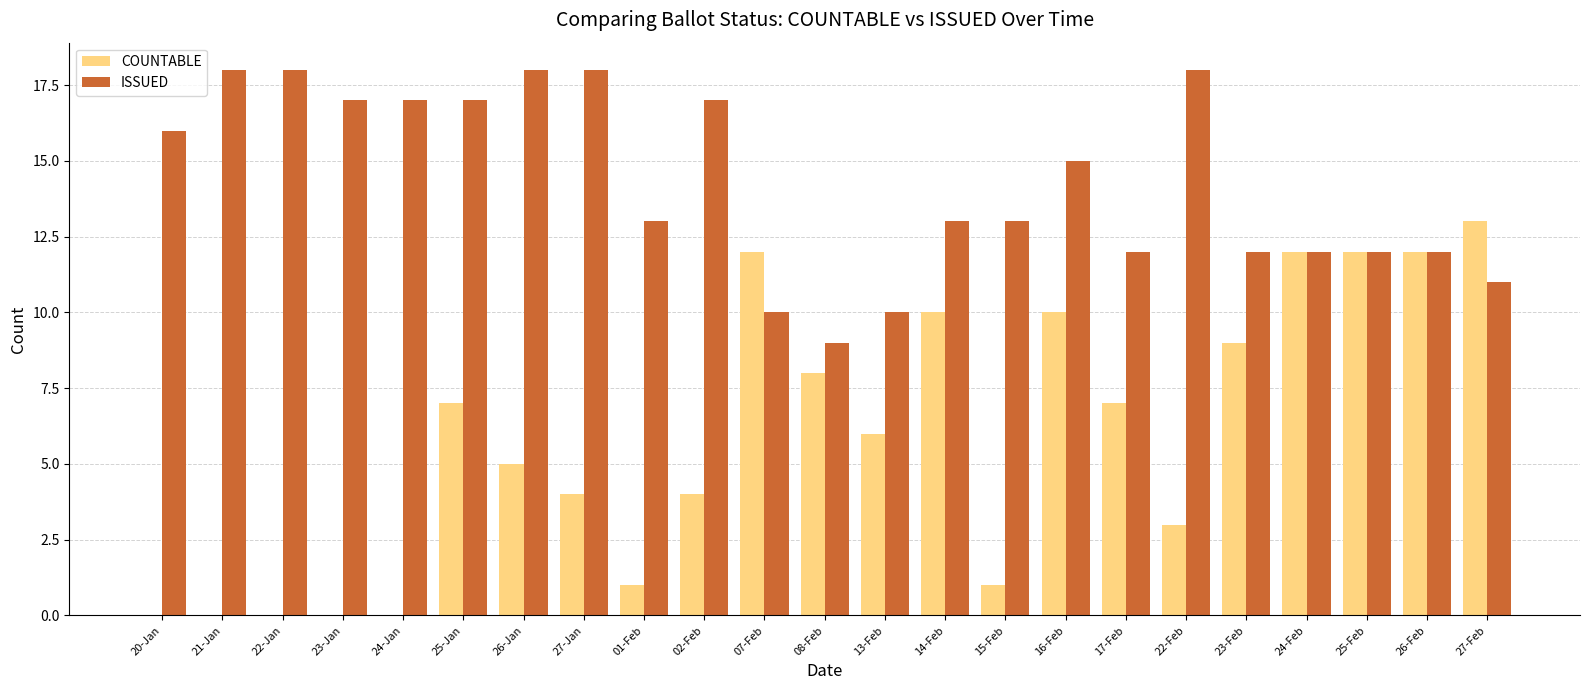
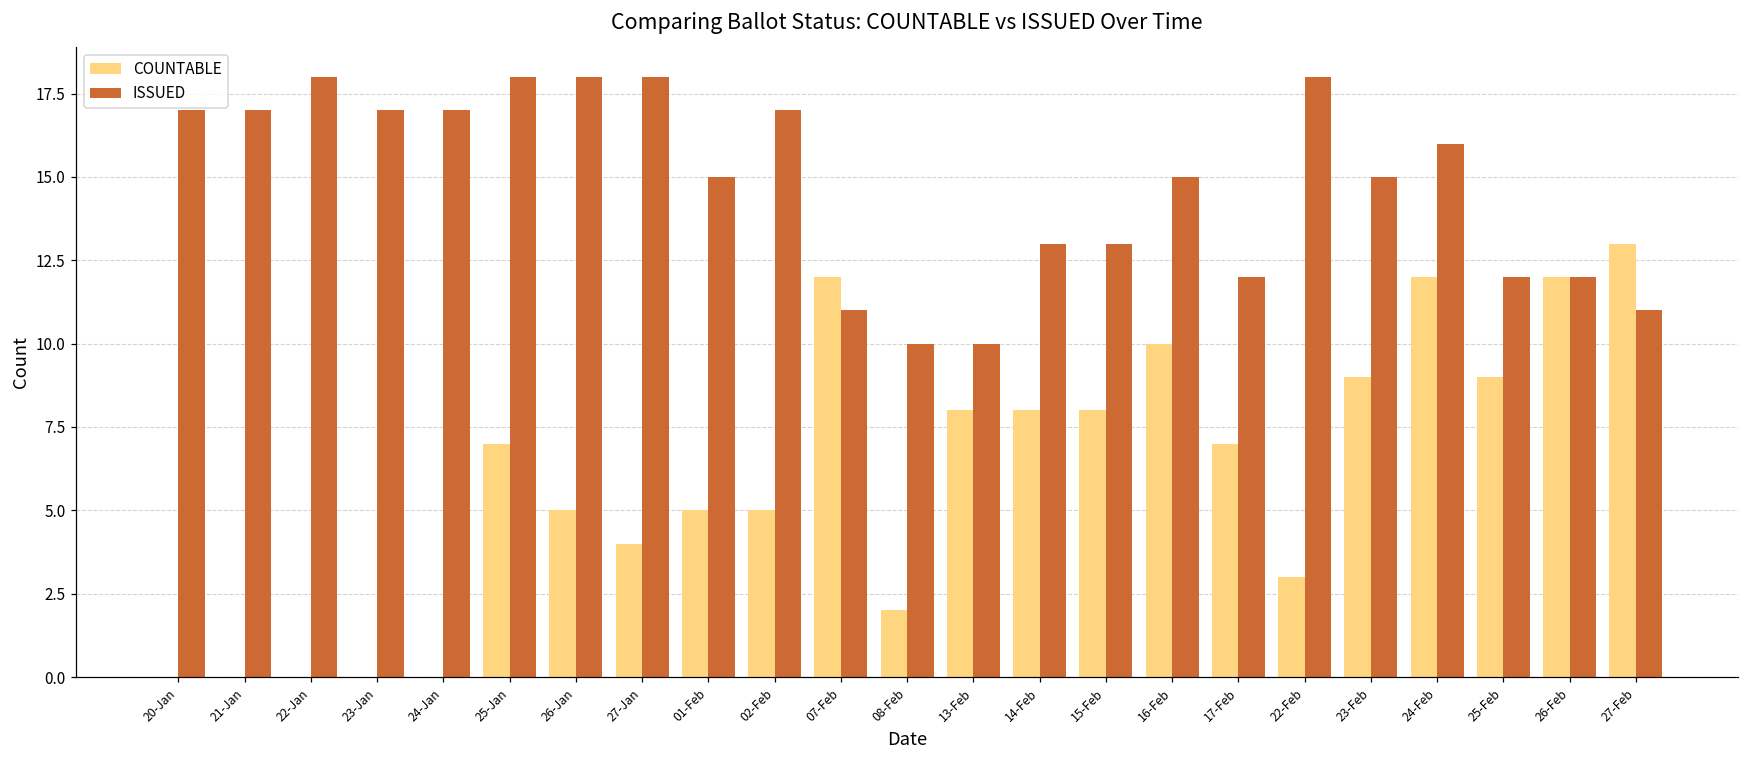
  {
    "COUNTABLE": {
      "20-Jan": 0,
      "21-Jan": 0,
      "22-Jan": 0,
      "23-Jan": 0,
      "24-Jan": 0,
      "25-Jan": 7,
      "26-Jan": 5,
      "27-Jan": 4,
-     "01-Feb": 1,
-     "02-Feb": 4,
+     "01-Feb": 5,
+     "02-Feb": 5,
      "07-Feb": 12,
-     "08-Feb": 8,
-     "13-Feb": 6,
-     "14-Feb": 10,
-     "15-Feb": 1,
+     "08-Feb": 2,
+     "13-Feb": 8,
+     "14-Feb": 8,
+     "15-Feb": 8,
      "16-Feb": 10,
      "17-Feb": 7,
      "22-Feb": 3,
      "23-Feb": 9,
      "24-Feb": 12,
-     "25-Feb": 12,
+     "25-Feb": 9,
      "26-Feb": 12,
      "27-Feb": 13
    },
    "ISSUED": {
-     "20-Jan": 16,
-     "21-Jan": 18,
+     "20-Jan": 17,
+     "21-Jan": 17,
      "22-Jan": 18,
      "23-Jan": 17,
      "24-Jan": 17,
-     "25-Jan": 17,
+     "25-Jan": 18,
      "26-Jan": 18,
      "27-Jan": 18,
-     "01-Feb": 13,
+     "01-Feb": 15,
      "02-Feb": 17,
-     "07-Feb": 10,
-     "08-Feb": 9,
+     "07-Feb": 11,
+     "08-Feb": 10,
      "13-Feb": 10,
      "14-Feb": 13,
      "15-Feb": 13,
      "16-Feb": 15,
      "17-Feb": 12,
      "22-Feb": 18,
-     "23-Feb": 12,
-     "24-Feb": 12,
+     "23-Feb": 15,
+     "24-Feb": 16,
      "25-Feb": 12,
      "26-Feb": 12,
      "27-Feb": 11
    }
  }
